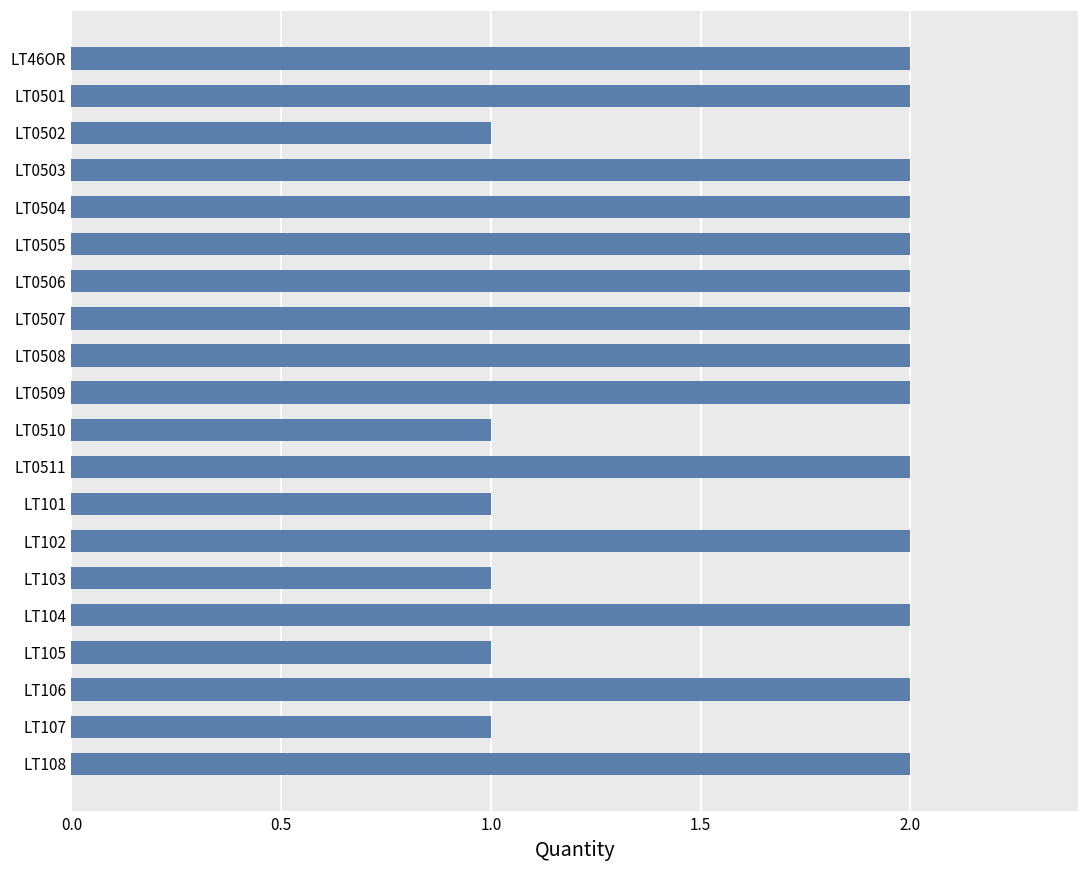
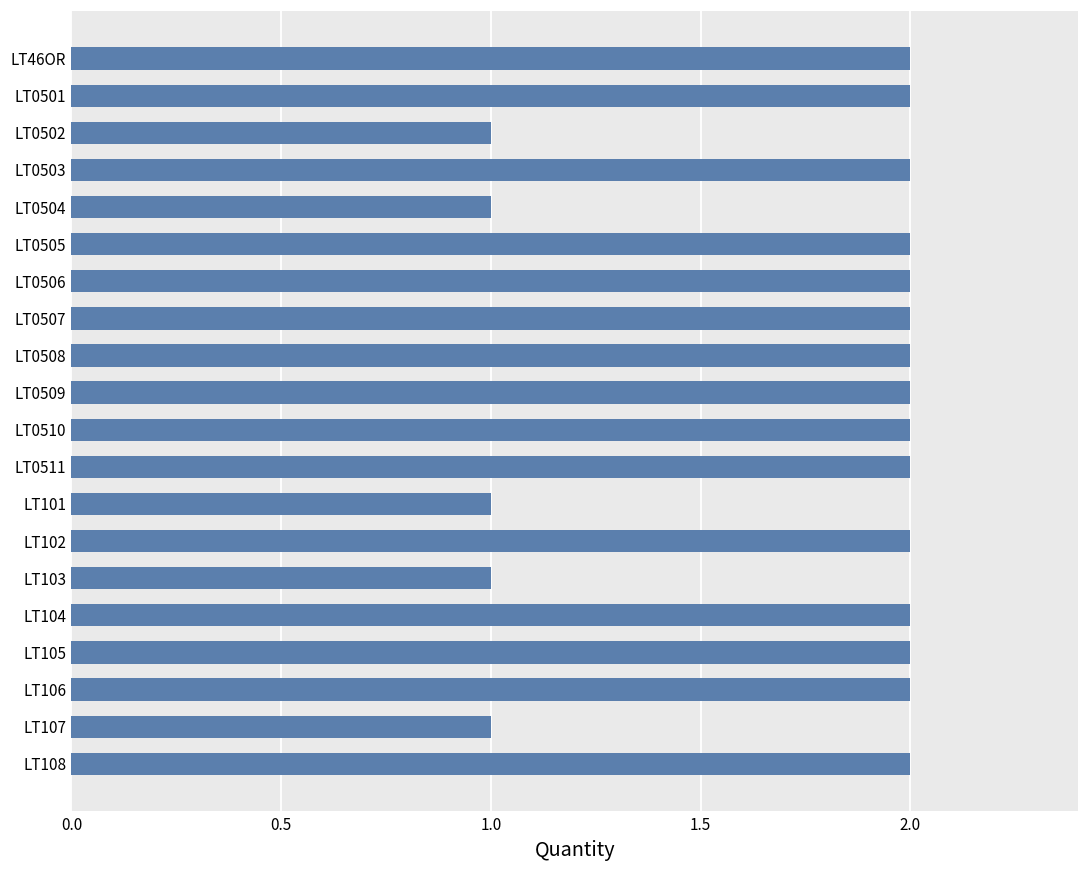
  {
    "LT46OR": 2,
    "LT0501": 2,
    "LT0502": 1,
    "LT0503": 2,
-   "LT0504": 2,
+   "LT0504": 1,
    "LT0505": 2,
    "LT0506": 2,
    "LT0507": 2,
    "LT0508": 2,
    "LT0509": 2,
-   "LT0510": 1,
+   "LT0510": 2,
    "LT0511": 2,
    "LT101": 1,
    "LT102": 2,
    "LT103": 1,
    "LT104": 2,
-   "LT105": 1,
+   "LT105": 2,
    "LT106": 2,
    "LT107": 1,
    "LT108": 2
  }
